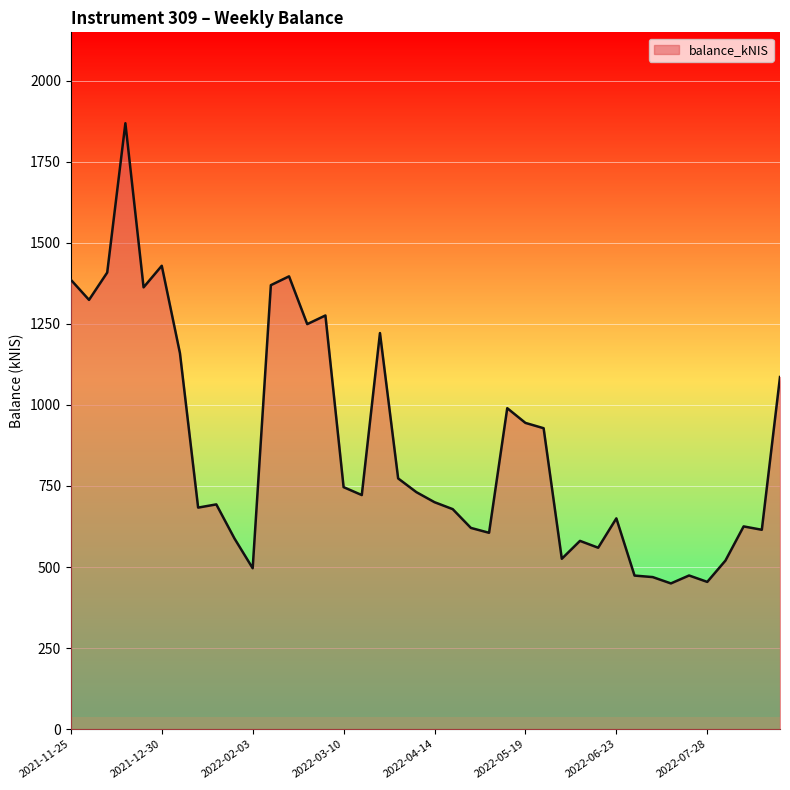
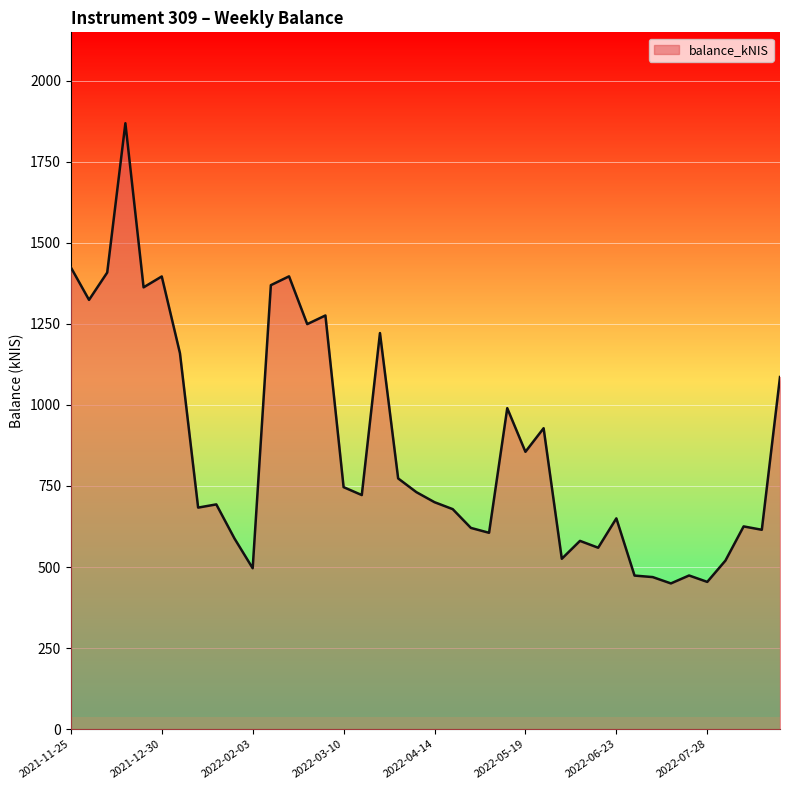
  {
-   "2021-11-25": 1390,
-   "2021-12-30": 1430,
+   "2021-11-25": 1420,
+   "2021-12-30": 1400,
    "2022-02-03": 500,
    "2022-03-10": 750,
    "2022-04-14": 700,
-   "2022-05-19": 940,
+   "2022-05-19": 860,
    "2022-06-23": 650,
    "2022-07-28": 450
  }
